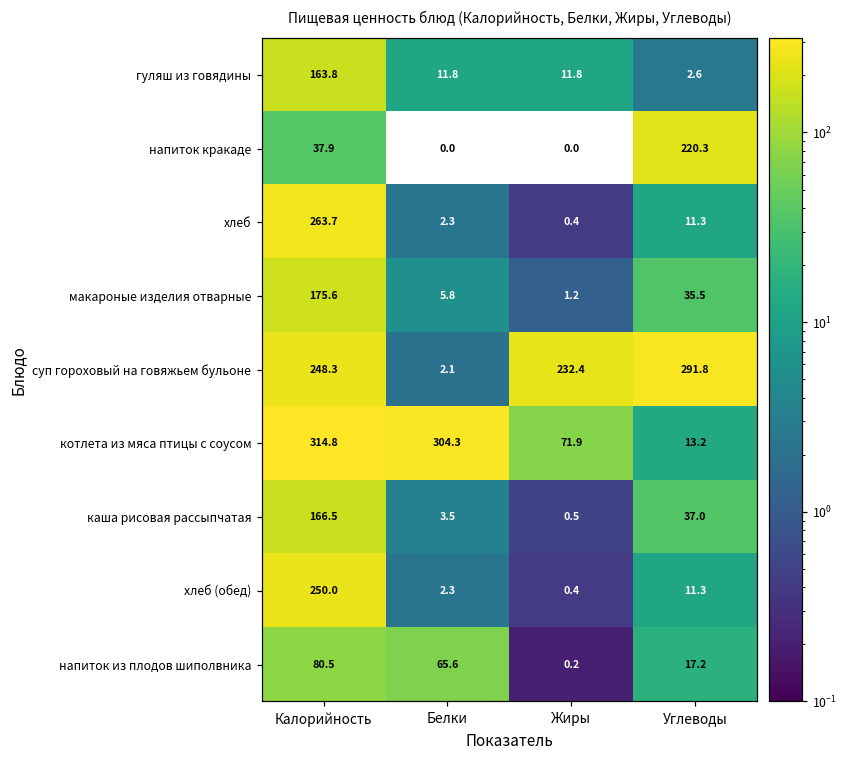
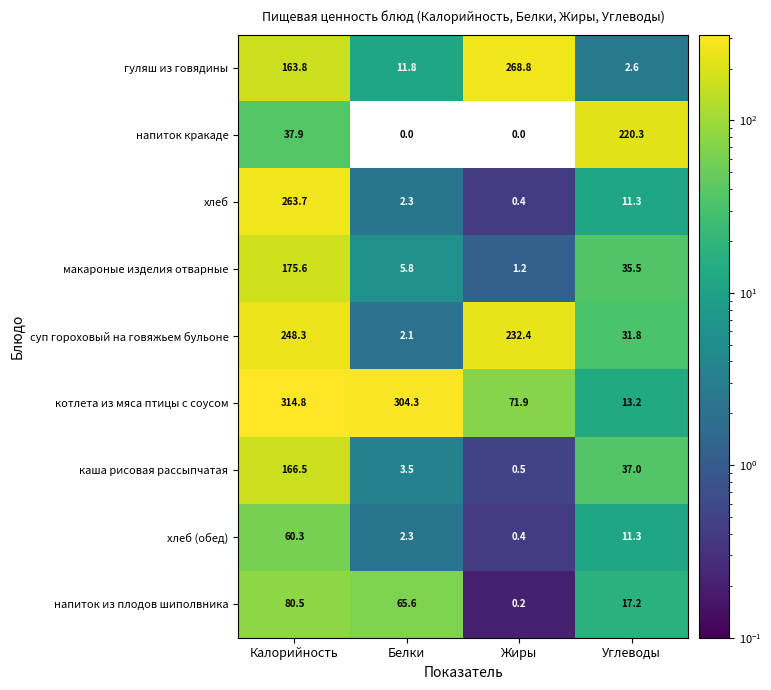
  {
    "гуляш из говядины": {
      "Калорийность": 163.8,
      "Белки": 11.8,
-     "Жиры": 11.8,
+     "Жиры": 268.8,
      "Углеводы": 2.6
    },
    "напиток кракаде": {
      "Калорийность": 37.9,
      "Белки": 0.0,
      "Жиры": 0.0,
      "Углеводы": 220.3
    },
    "хлеб": {
      "Калорийность": 263.7,
      "Белки": 2.3,
      "Жиры": 0.4,
      "Углеводы": 11.3
    },
    "макароные изделия отварные": {
      "Калорийность": 175.6,
      "Белки": 5.8,
      "Жиры": 1.2,
      "Углеводы": 35.5
    },
    "суп гороховый на говяжьем бульоне": {
      "Калорийность": 248.3,
      "Белки": 2.1,
      "Жиры": 232.4,
-     "Углеводы": 291.8
+     "Углеводы": 31.8
    },
    "котлета из мяса птицы с соусом": {
      "Калорийность": 314.8,
      "Белки": 304.3,
      "Жиры": 71.9,
      "Углеводы": 13.2
    },
    "каша рисовая рассыпчатая": {
      "Калорийность": 166.5,
      "Белки": 3.5,
      "Жиры": 0.5,
      "Углеводы": 37.0
    },
    "хлеб (обед)": {
-     "Калорийность": 250.0,
+     "Калорийность": 60.3,
      "Белки": 2.3,
      "Жиры": 0.4,
      "Углеводы": 11.3
    },
    "напиток из плодов шиполвника": {
      "Калорийность": 80.5,
      "Белки": 65.6,
      "Жиры": 0.2,
      "Углеводы": 17.2
    }
  }
